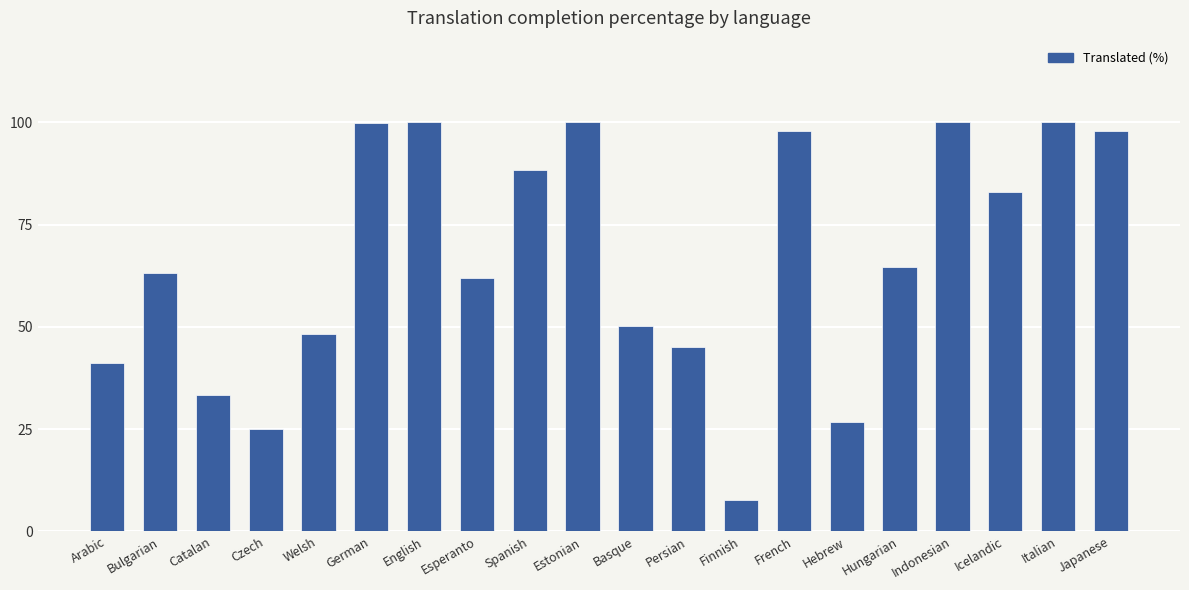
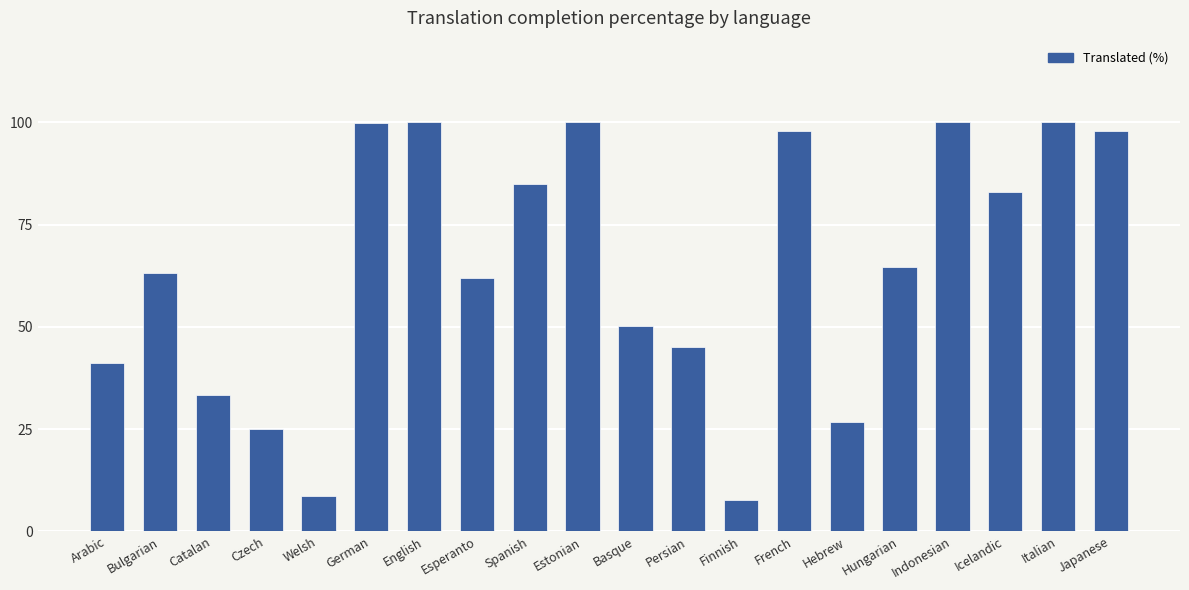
  {
    "Arabic": 41,
    "Bulgarian": 63,
    "Catalan": 33,
    "Czech": 25,
-   "Welsh": 48,
+   "Welsh": 9,
    "German": 100,
    "English": 100,
    "Esperanto": 62,
-   "Spanish": 88,
+   "Spanish": 85,
    "Estonian": 100,
    "Basque": 50,
    "Persian": 45,
    "Finnish": 8,
    "French": 98,
    "Hebrew": 27,
    "Hungarian": 65,
    "Indonesian": 100,
    "Icelandic": 83,
    "Italian": 100,
    "Japanese": 98
  }
